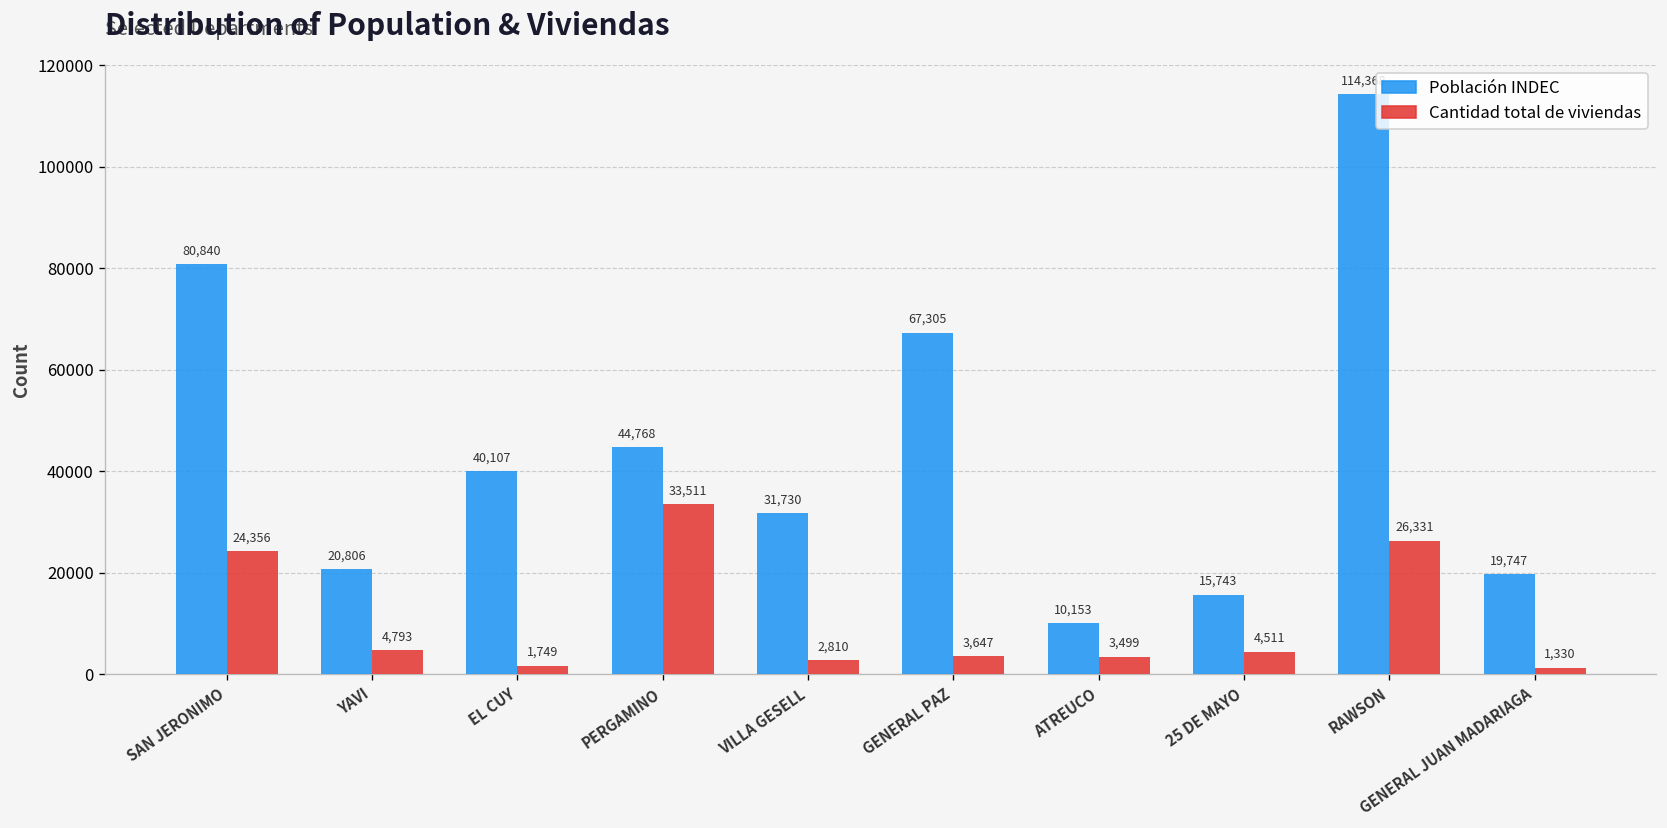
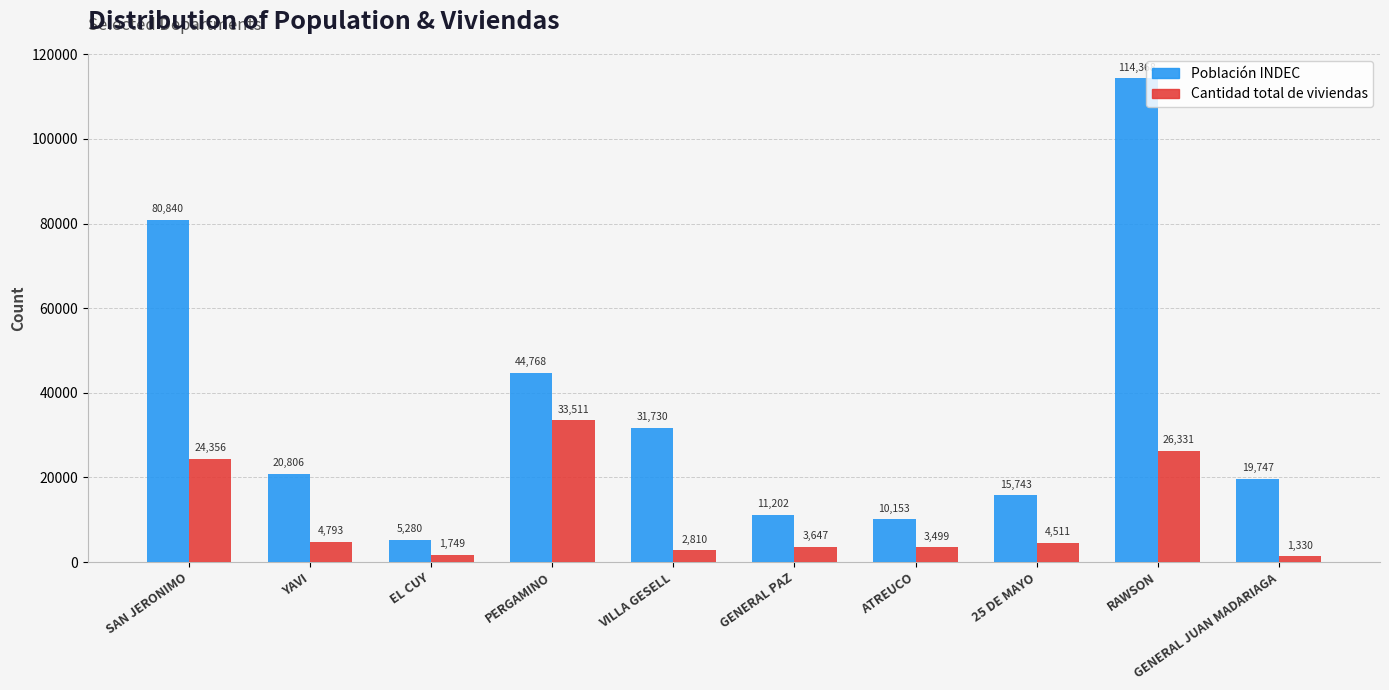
  {
    "Población INDEC": {
      "SAN JERONIMO": "80,840",
      "YAVI": "20,806",
-     "EL CUY": "40,107",
+     "EL CUY": "5,280",
      "PERGAMINO": "44,768",
      "VILLA GESELL": "31,730",
-     "GENERAL PAZ": "67,305",
+     "GENERAL PAZ": "11,202",
      "ATREUCO": "10,153",
      "25 DE MAYO": "15,743",
      "GENERAL JUAN MADARIAGA": "19,747"
    },
    "Cantidad total de viviendas": {
      "SAN JERONIMO": "24,356",
      "YAVI": "4,793",
      "EL CUY": "1,749",
      "PERGAMINO": "33,511",
      "VILLA GESELL": "2,810",
      "GENERAL PAZ": "3,647",
      "ATREUCO": "3,499",
      "25 DE MAYO": "4,511",
      "RAWSON": "26,331",
      "GENERAL JUAN MADARIAGA": "1,330"
    }
  }
